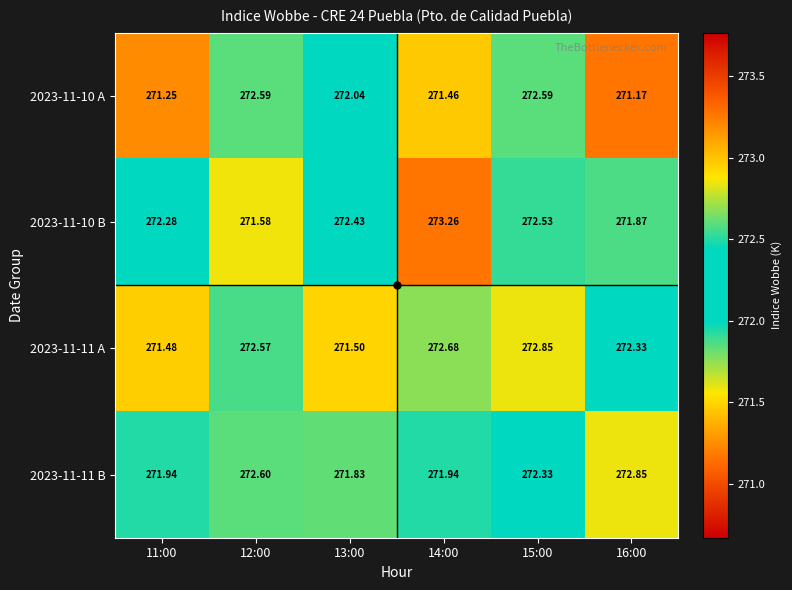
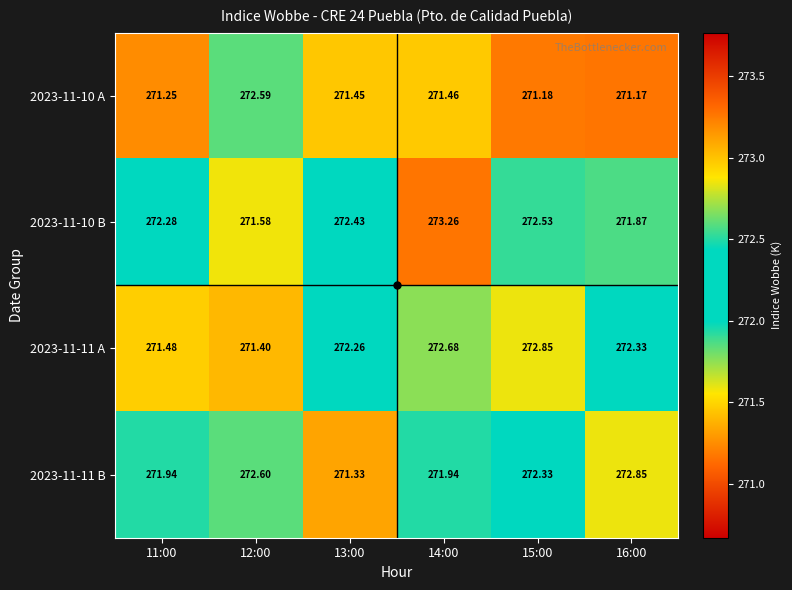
  {
    "2023-11-10 A": {
      "11:00": 271.25,
      "12:00": 272.59,
-     "13:00": 272.04,
+     "13:00": 271.45,
      "14:00": 271.46,
-     "15:00": 272.59
+     "15:00": 271.18
    },
    "2023-11-10 B": {
      "11:00": 272.28,
      "12:00": 271.58,
      "13:00": 272.43,
      "14:00": 273.26,
      "15:00": 272.53,
      "16:00": 271.87
    },
    "2023-11-11 A": {
      "11:00": 271.48,
-     "12:00": 272.57,
-     "13:00": 271.50,
+     "12:00": 271.40,
+     "13:00": 272.26,
      "14:00": 272.68,
      "15:00": 272.85,
      "16:00": 272.33
    },
    "2023-11-11 B": {
      "11:00": 271.94,
      "12:00": 272.60,
-     "13:00": 271.83,
+     "13:00": 271.33,
      "14:00": 271.94,
      "15:00": 272.33,
      "16:00": 272.85
    }
  }
